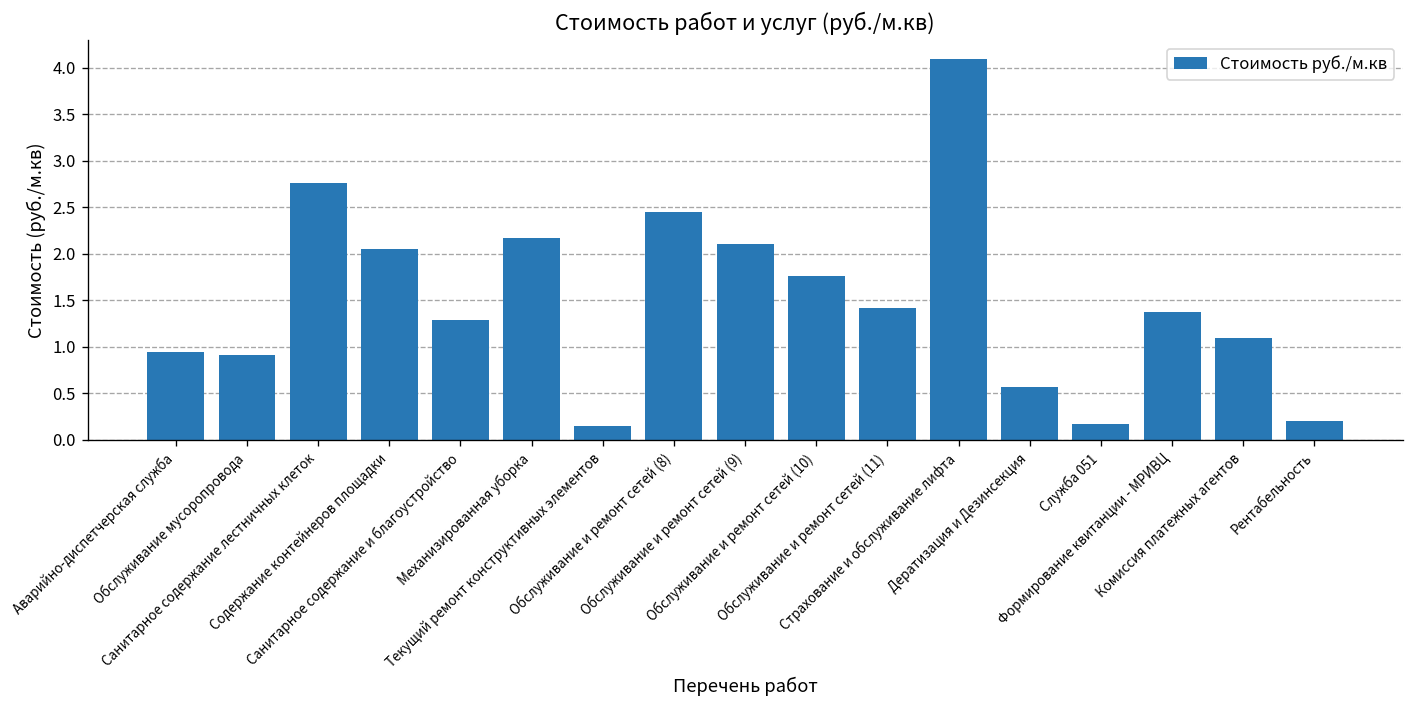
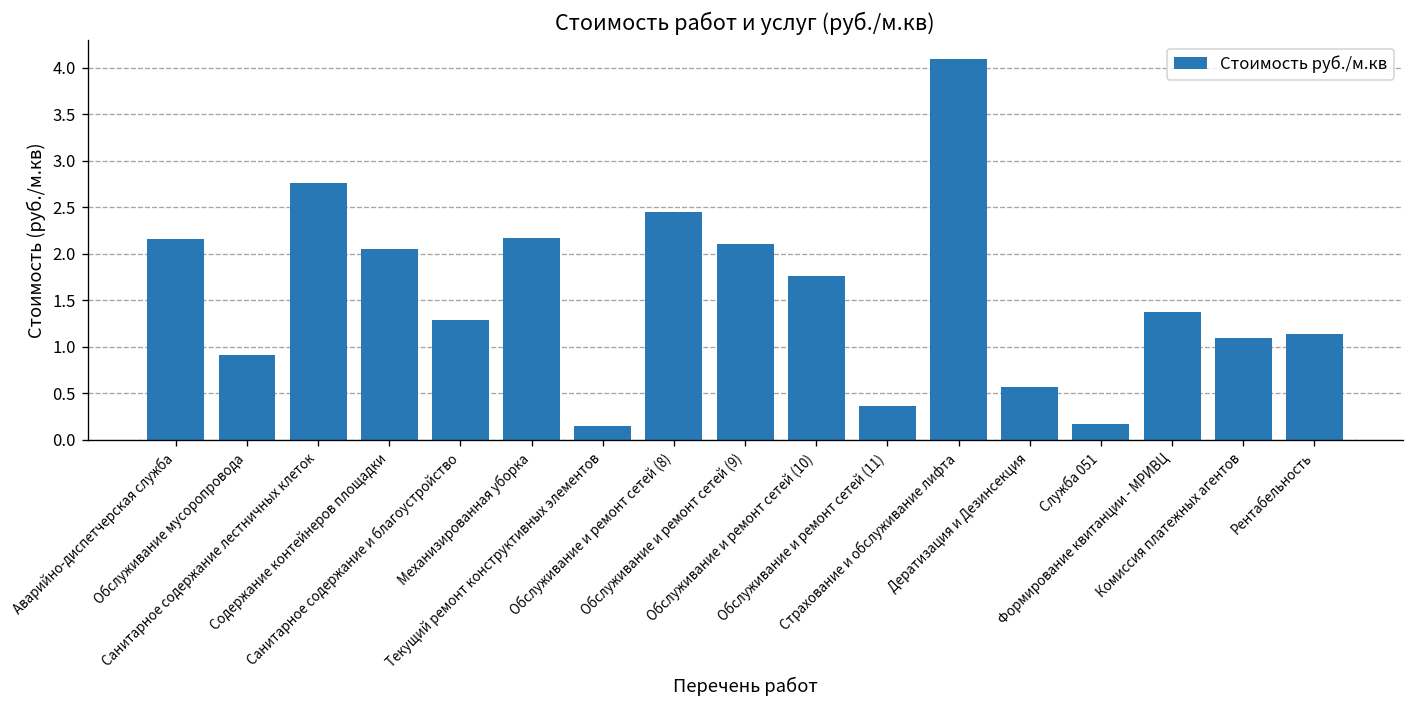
  {
-   "Аварийно-диспетчерская служба": 0.9,
+   "Аварийно-диспетчерская служба": 2.2,
    "Обслуживание мусоропровода": 0.9,
    "Санитарное содержание лестничных клеток": 2.8,
    "Содержание контейнеров площадки": 2.1,
    "Санитарное содержание и благоустройство": 1.3,
    "Механизированная уборка": 2.2,
    "Текущий ремонт конструктивных элементов": 0.2,
    "Обслуживание и ремонт сетей (8)": 2.5,
    "Обслуживание и ремонт сетей (9)": 2.1,
    "Обслуживание и ремонт сетей (10)": 1.8,
-   "Обслуживание и ремонт сетей (11)": 1.4,
+   "Обслуживание и ремонт сетей (11)": 0.4,
    "Страхование и обслуживание лифта": 4.1,
    "Дератизация и Дезинсекция": 0.6,
    "Служба 051": 0.2,
    "Формирование квитанции - МРИВЦ": 1.4,
    "Комиссия платежных агентов": 1.1,
-   "Рентабельность": 0.2
+   "Рентабельность": 1.1
  }
